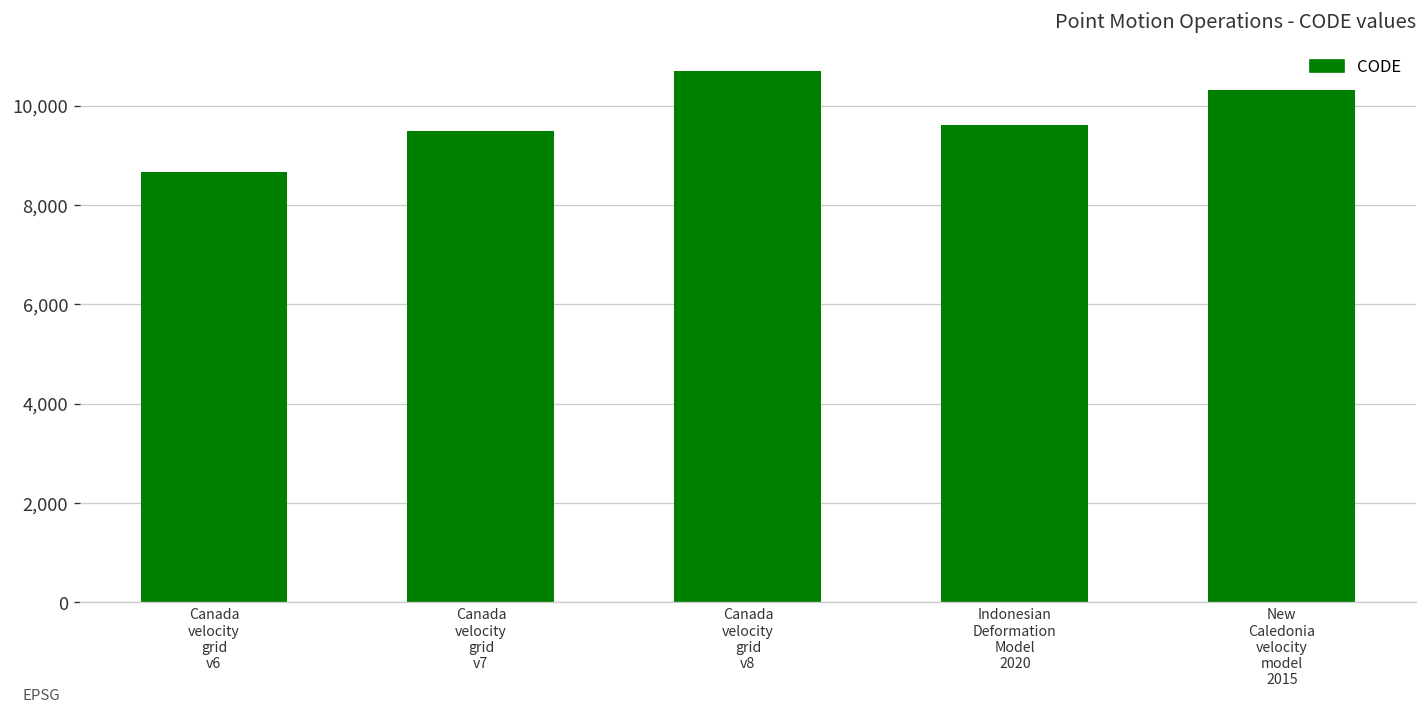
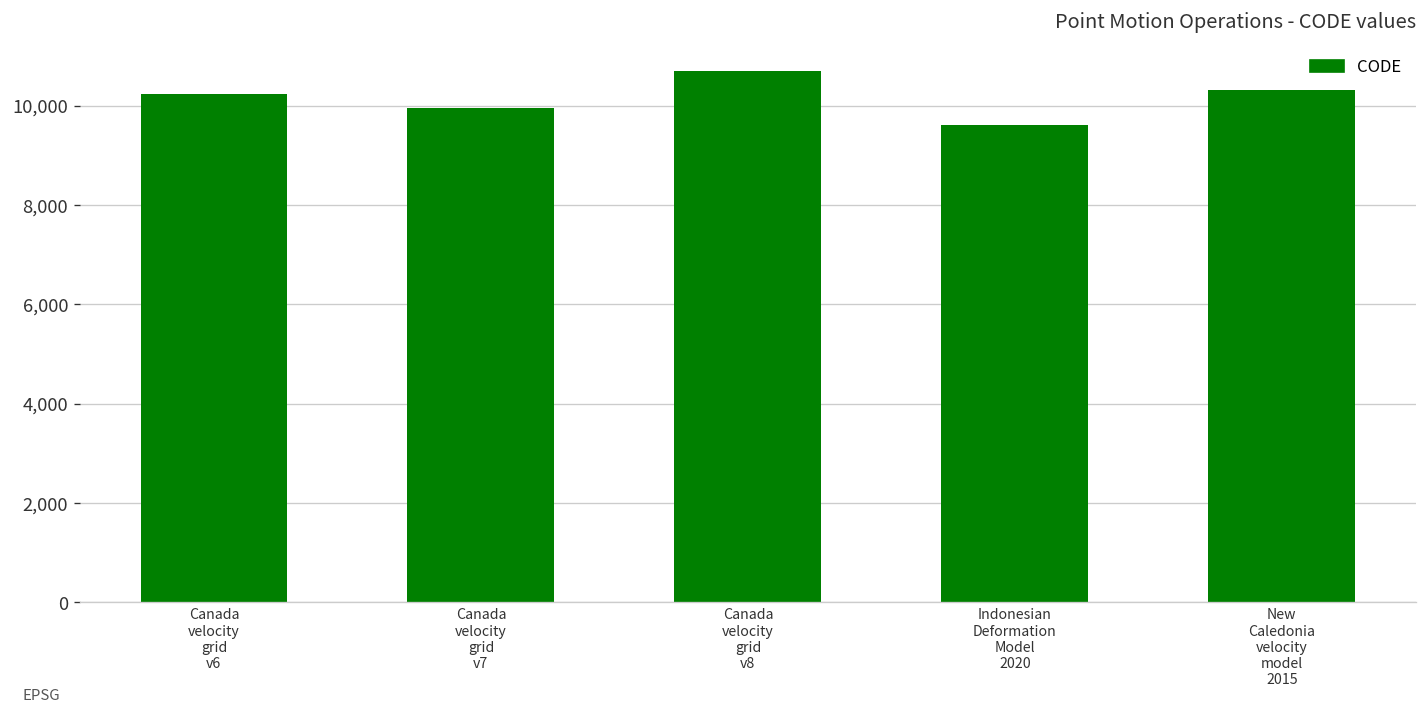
  {
-   "Canada velocity grid v6": "8,700",
-   "Canada velocity grid v7": "9,500",
+   "Canada velocity grid v6": "10,200",
+   "Canada velocity grid v7": "10,000",
    "Canada velocity grid v8": "10,700",
    "Indonesian Deformation Model 2020": "9,600",
    "New Caledonia velocity model 2015": "10,300"
  }
